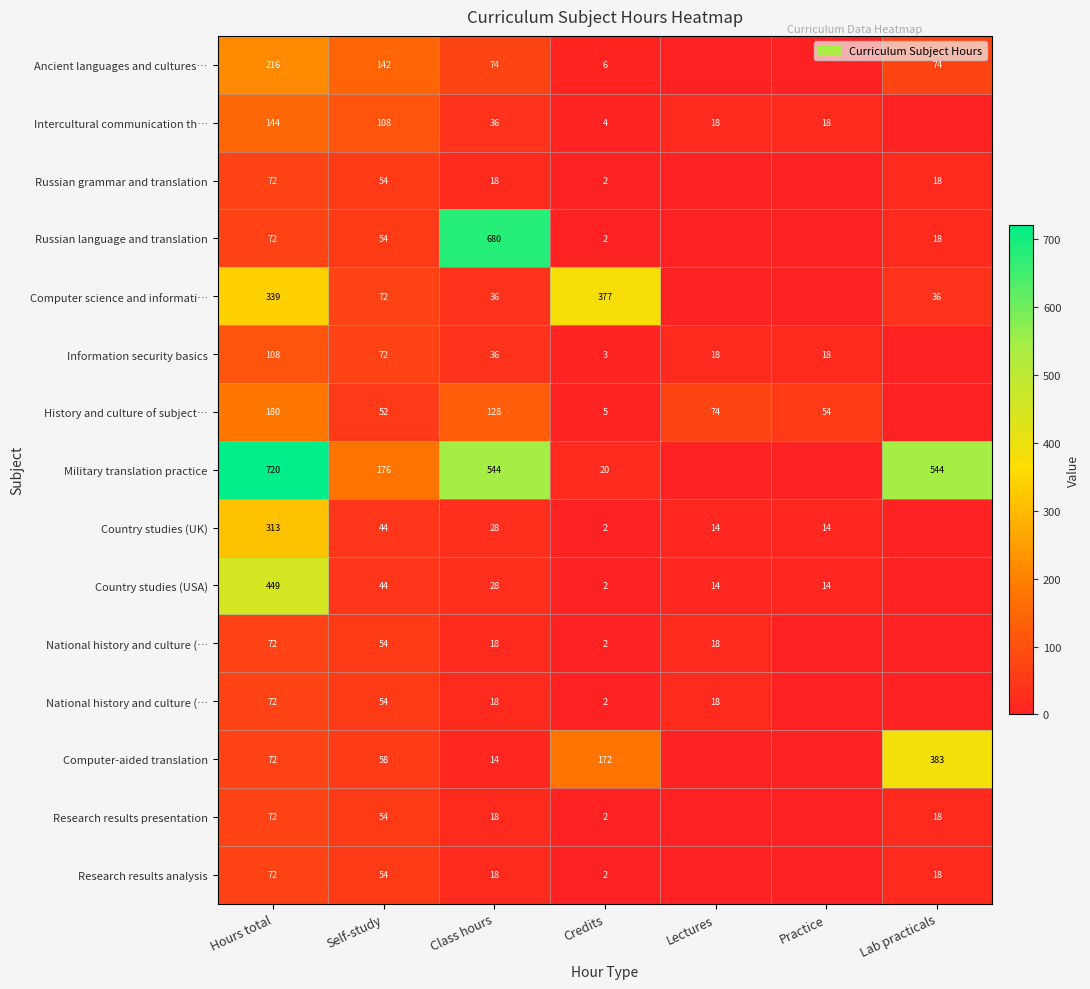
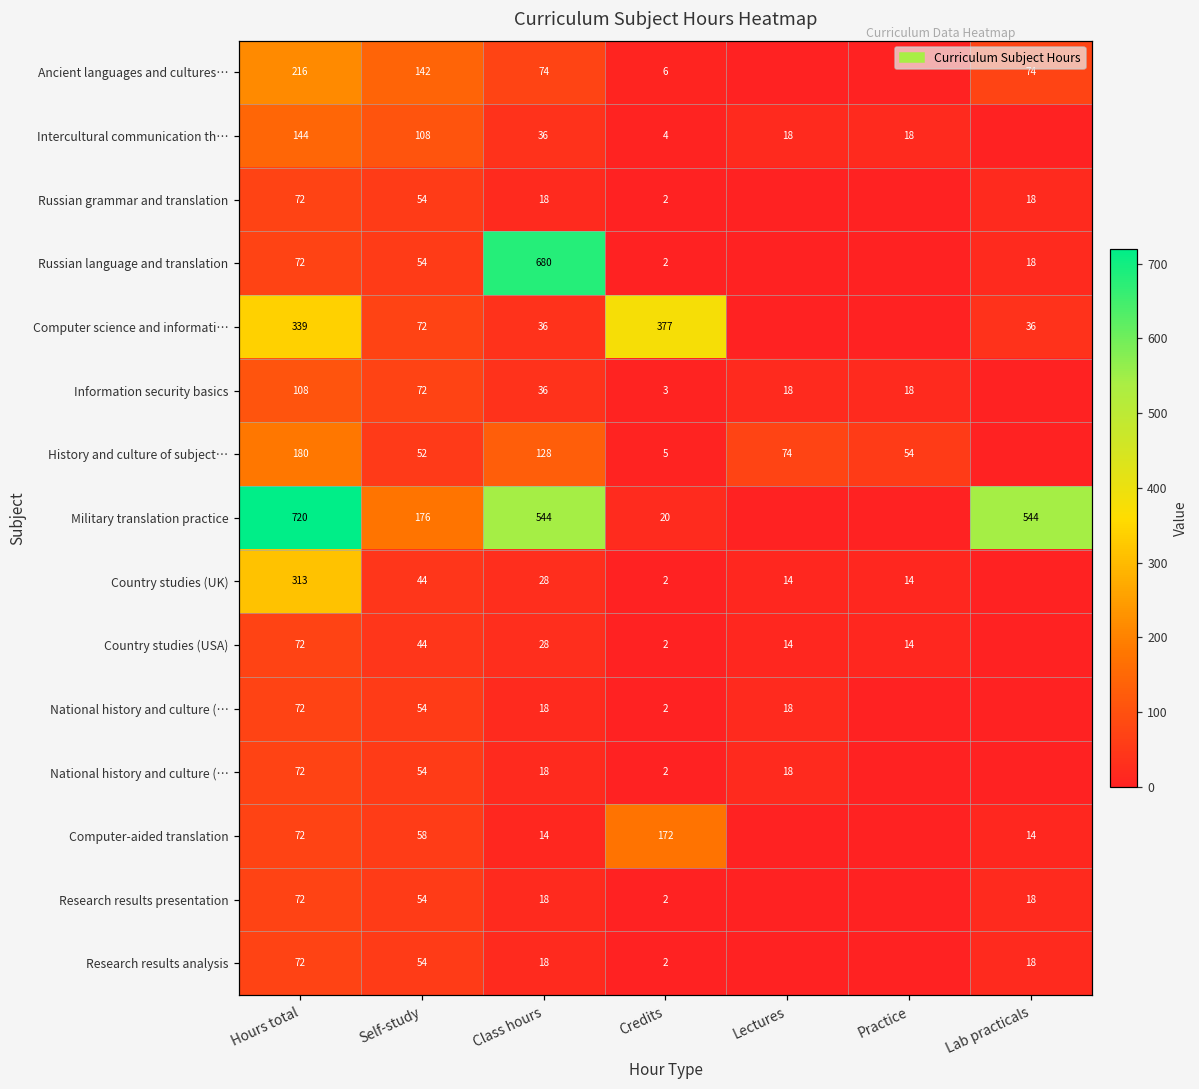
  {
    "Ancient languages and cultures…": {
      "Hours total": 216,
      "Self-study": 142,
      "Class hours": 74,
      "Credits": 6,
      "Lab practicals": 74
    },
    "Intercultural communication th…": {
      "Hours total": 144,
      "Self-study": 108,
      "Class hours": 36,
      "Credits": 4,
      "Lectures": 18,
      "Practice": 18
    },
    "Russian grammar and translation": {
      "Hours total": 72,
      "Self-study": 54,
      "Class hours": 18,
      "Credits": 2,
      "Lab practicals": 18
    },
    "Russian language and translation": {
      "Hours total": 72,
      "Self-study": 54,
      "Class hours": 680,
      "Credits": 2,
      "Lab practicals": 18
    },
    "Computer science and informati…": {
      "Hours total": 339,
      "Self-study": 72,
      "Class hours": 36,
      "Credits": 377,
      "Lab practicals": 36
    },
    "Information security basics": {
      "Hours total": 108,
      "Self-study": 72,
      "Class hours": 36,
      "Credits": 3,
      "Lectures": 18,
      "Practice": 18
    },
    "History and culture of subject…": {
      "Hours total": 180,
      "Self-study": 52,
      "Class hours": 128,
      "Credits": 5,
      "Lectures": 74,
      "Practice": 54
    },
    "Military translation practice": {
      "Hours total": 720,
      "Self-study": 176,
      "Class hours": 544,
      "Credits": 20,
      "Lab practicals": 544
    },
    "Country studies (UK)": {
      "Hours total": 313,
      "Self-study": 44,
      "Class hours": 28,
      "Credits": 2,
      "Lectures": 14,
      "Practice": 14
    },
    "Country studies (USA)": {
-     "Hours total": 449,
+     "Hours total": 72,
      "Self-study": 44,
      "Class hours": 28,
      "Credits": 2,
      "Lectures": 14,
      "Practice": 14
    },
    "Computer-aided translation": {
      "Hours total": 72,
      "Self-study": 58,
      "Class hours": 14,
      "Credits": 172,
-     "Lab practicals": 383
+     "Lab practicals": 14
    },
    "Research results presentation": {
      "Hours total": 72,
      "Self-study": 54,
      "Class hours": 18,
      "Credits": 2,
      "Lab practicals": 18
    },
    "Research results analysis": {
      "Hours total": 72,
      "Self-study": 54,
      "Class hours": 18,
      "Credits": 2,
      "Lab practicals": 18
    }
  }
